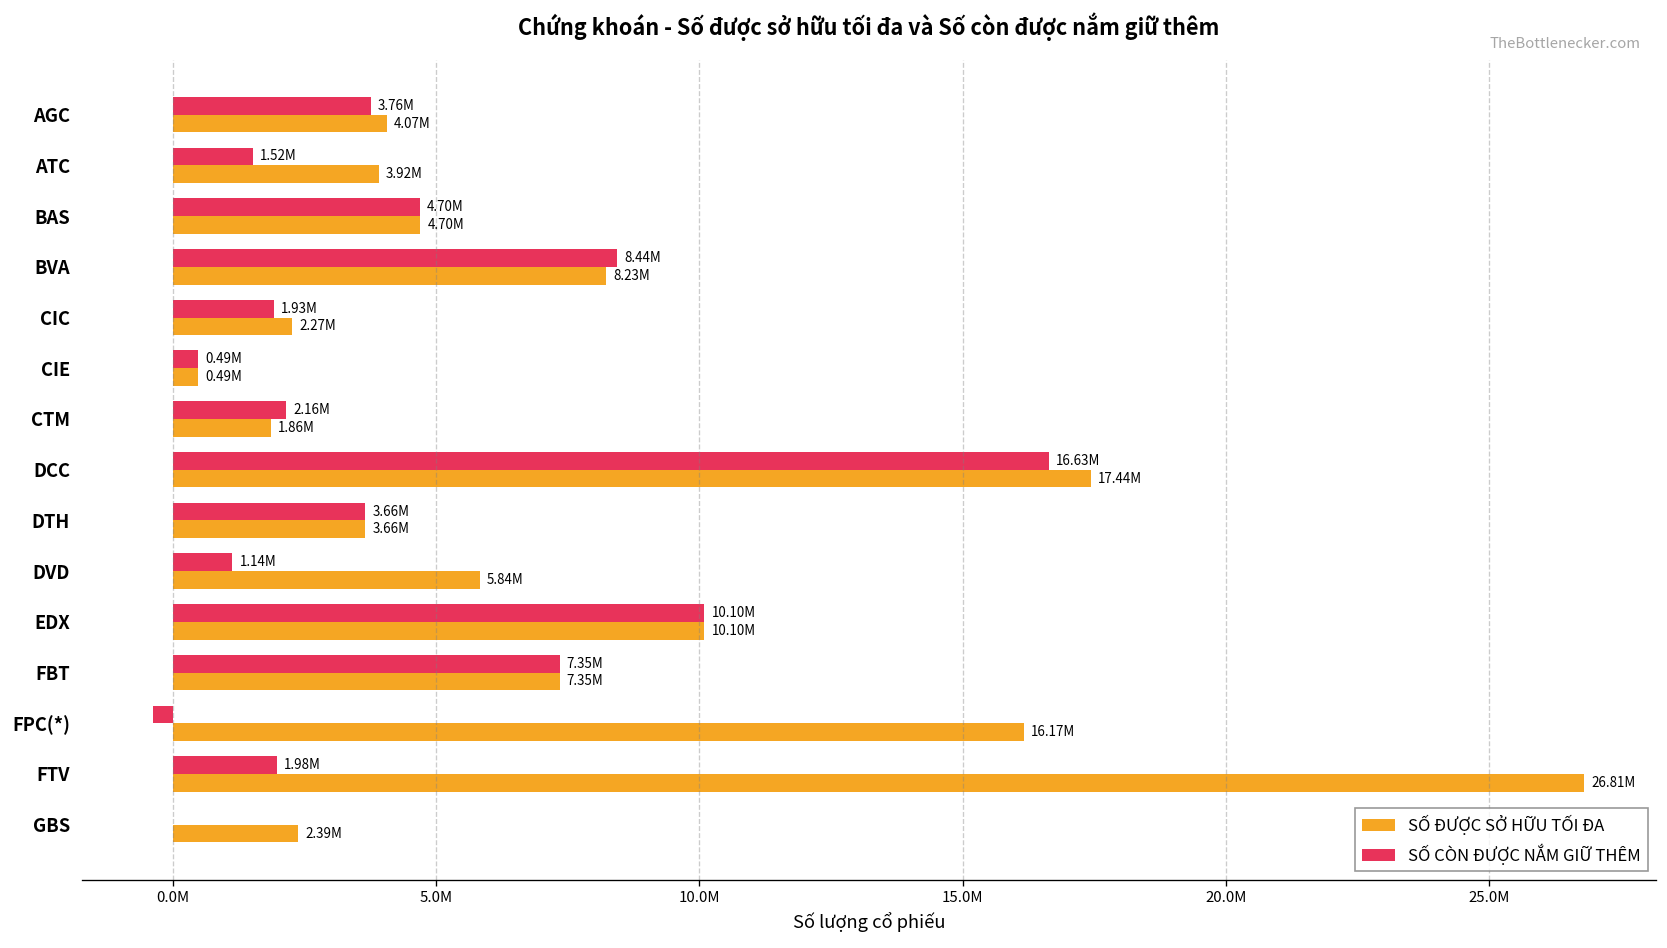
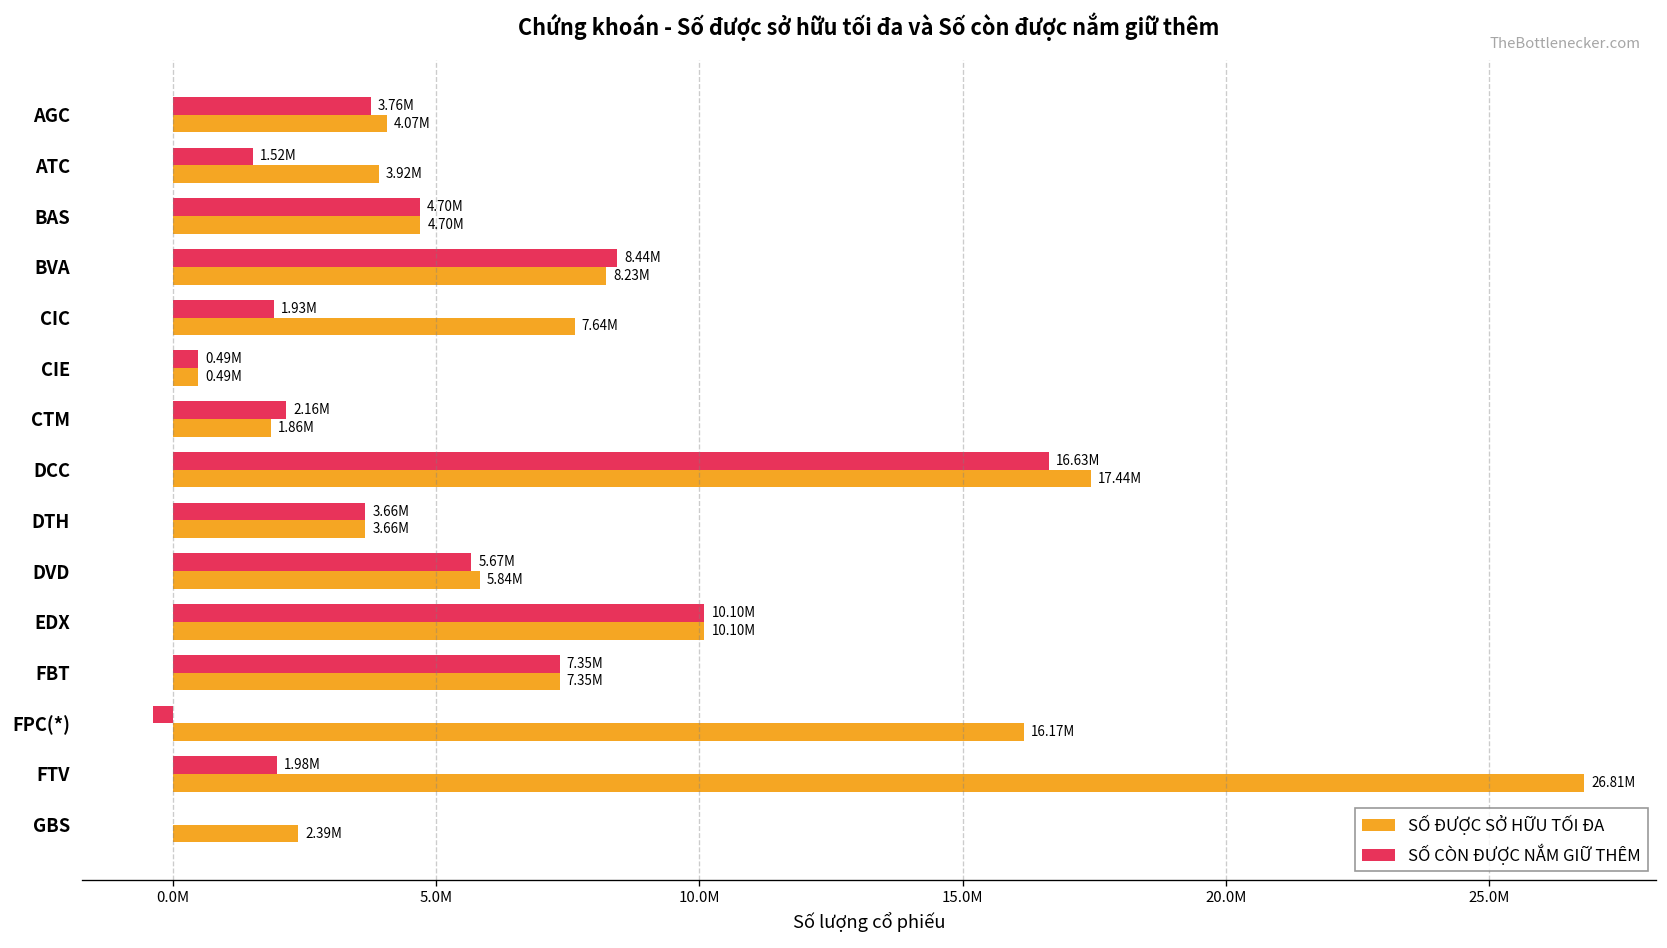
  {
    "SỐ ĐƯỢC SỞ HỮU TỐI ĐA": {
      "AGC": "4.07M",
      "ATC": "3.92M",
      "BAS": "4.70M",
      "BVA": "8.23M",
-     "CIC": "2.27M",
+     "CIC": "7.64M",
      "CIE": "0.49M",
      "CTM": "1.86M",
      "DCC": "17.44M",
      "DTH": "3.66M",
      "DVD": "5.84M",
      "EDX": "10.10M",
      "FBT": "7.35M",
      "FPC(*)": "16.17M",
      "FTV": "26.81M",
      "GBS": "2.39M"
    },
    "SỐ CÒN ĐƯỢC NẮM GIỮ THÊM": {
      "AGC": "3.76M",
      "ATC": "1.52M",
      "BAS": "4.70M",
      "BVA": "8.44M",
      "CIC": "1.93M",
      "CIE": "0.49M",
      "CTM": "2.16M",
      "DCC": "16.63M",
      "DTH": "3.66M",
-     "DVD": "1.14M",
+     "DVD": "5.67M",
      "EDX": "10.10M",
      "FBT": "7.35M",
      "FTV": "1.98M"
    }
  }
